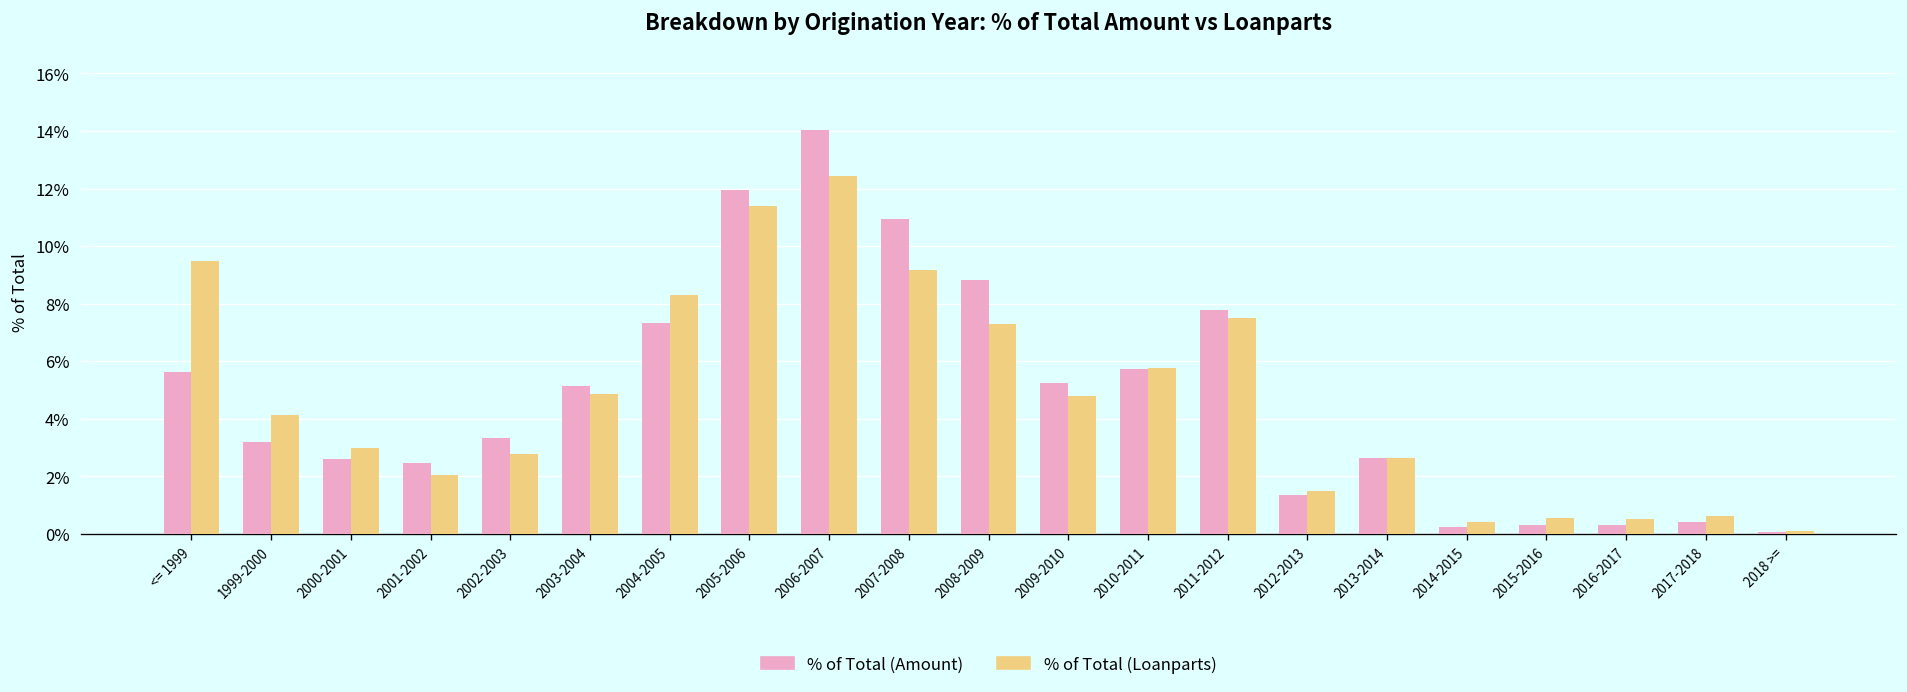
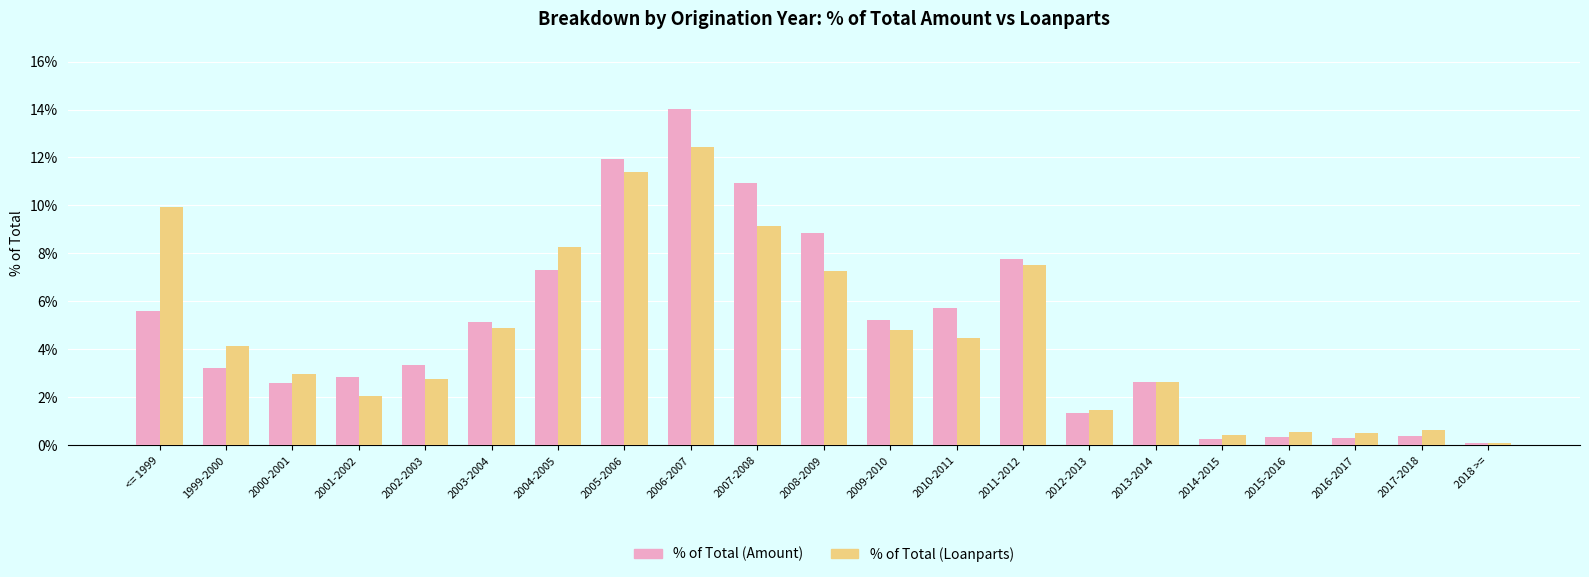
  {
    "% of Total (Amount)": {
      "<= 1999": "5.6%",
      "1999-2000": "3.2%",
      "2000-2001": "2.6%",
-     "2001-2002": "2.5%",
+     "2001-2002": "2.8%",
      "2002-2003": "3.4%",
      "2003-2004": "5.2%",
      "2004-2005": "7.3%",
      "2005-2006": "12.0%",
      "2006-2007": "14.0%",
      "2007-2008": "10.9%",
      "2008-2009": "8.8%",
      "2009-2010": "5.2%",
      "2010-2011": "5.7%",
      "2011-2012": "7.8%",
      "2012-2013": "1.4%",
      "2013-2014": "2.6%",
      "2014-2015": "0.3%",
      "2015-2016": "0.3%",
      "2016-2017": "0.3%",
      "2017-2018": "0.4%"
    },
    "% of Total (Loanparts)": {
-     "<= 1999": "9.5%",
+     "<= 1999": "9.9%",
      "1999-2000": "4.2%",
      "2000-2001": "3.0%",
      "2001-2002": "2.0%",
      "2002-2003": "2.8%",
      "2003-2004": "4.9%",
      "2004-2005": "8.3%",
      "2005-2006": "11.4%",
      "2006-2007": "12.4%",
      "2007-2008": "9.2%",
      "2008-2009": "7.3%",
      "2009-2010": "4.8%",
-     "2010-2011": "5.8%",
+     "2010-2011": "4.5%",
      "2011-2012": "7.5%",
      "2012-2013": "1.5%",
      "2013-2014": "2.6%",
      "2014-2015": "0.4%",
      "2015-2016": "0.6%",
      "2016-2017": "0.5%",
      "2017-2018": "0.6%",
      "2018 >=": "0.1%"
    }
  }
